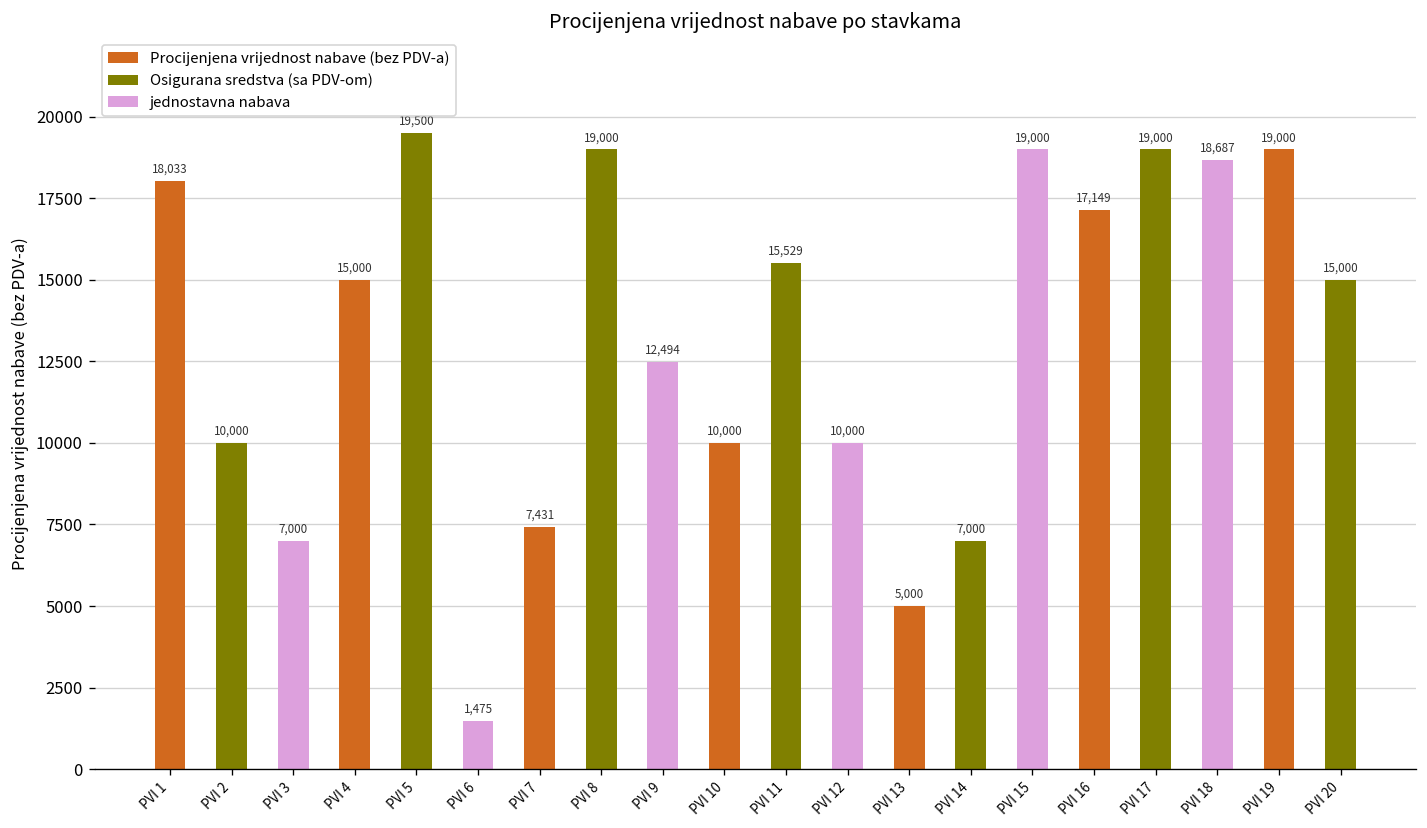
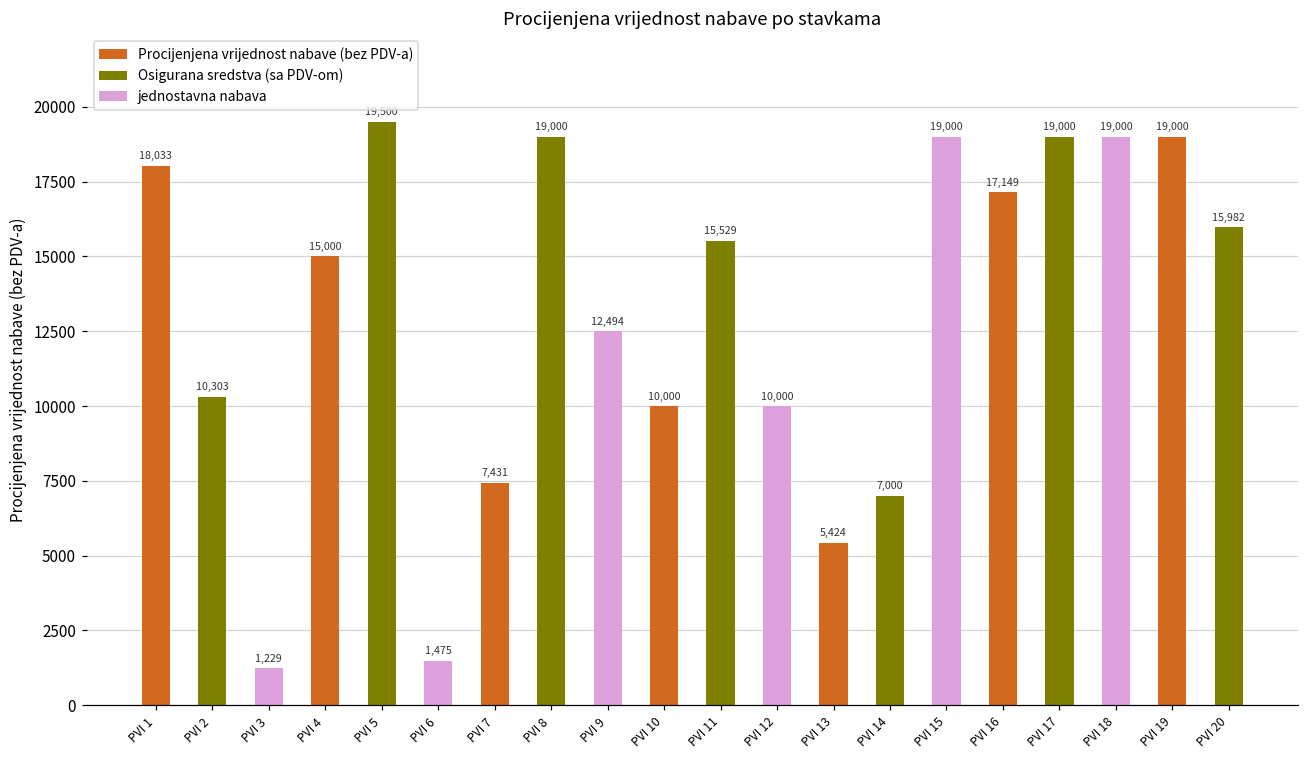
  {
    "PVI 1": "18,033",
-   "PVI 2": "10,000",
-   "PVI 3": "7,000",
+   "PVI 2": "10,303",
+   "PVI 3": "1,229",
    "PVI 4": "15,000",
    "PVI 6": "1,475",
    "PVI 7": "7,431",
    "PVI 8": "19,000",
    "PVI 9": "12,494",
    "PVI 10": "10,000",
    "PVI 11": "15,529",
    "PVI 12": "10,000",
-   "PVI 13": "5,000",
+   "PVI 13": "5,424",
    "PVI 14": "7,000",
    "PVI 15": "19,000",
    "PVI 16": "17,149",
    "PVI 17": "19,000",
-   "PVI 18": "18,687",
+   "PVI 18": "19,000",
    "PVI 19": "19,000",
-   "PVI 20": "15,000"
+   "PVI 20": "15,982"
  }
